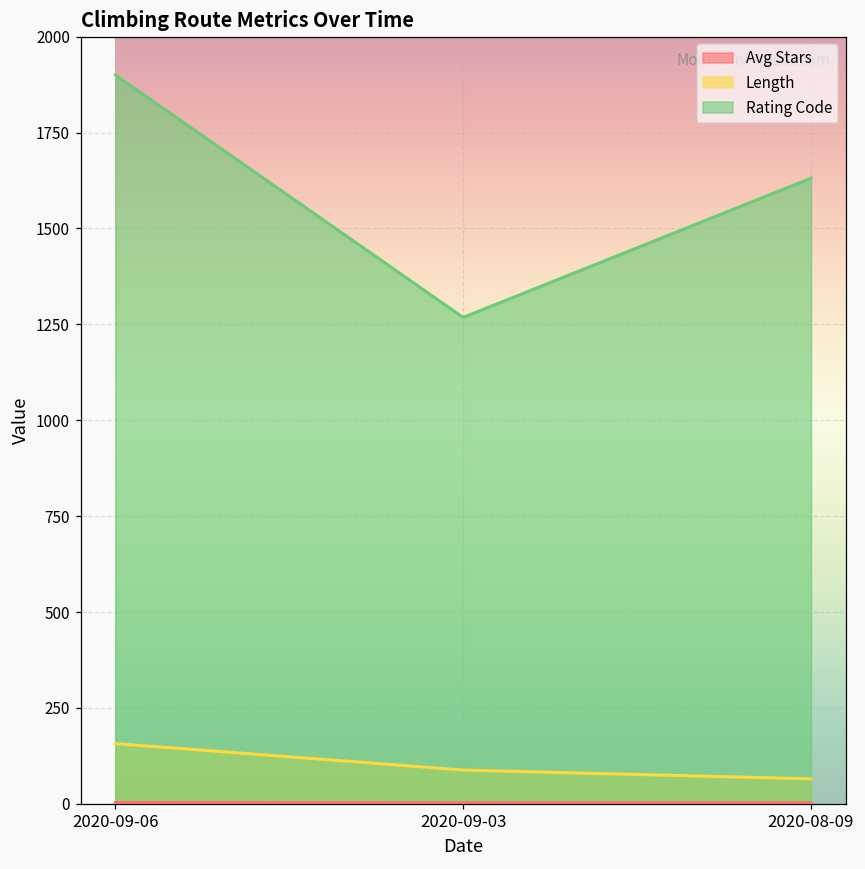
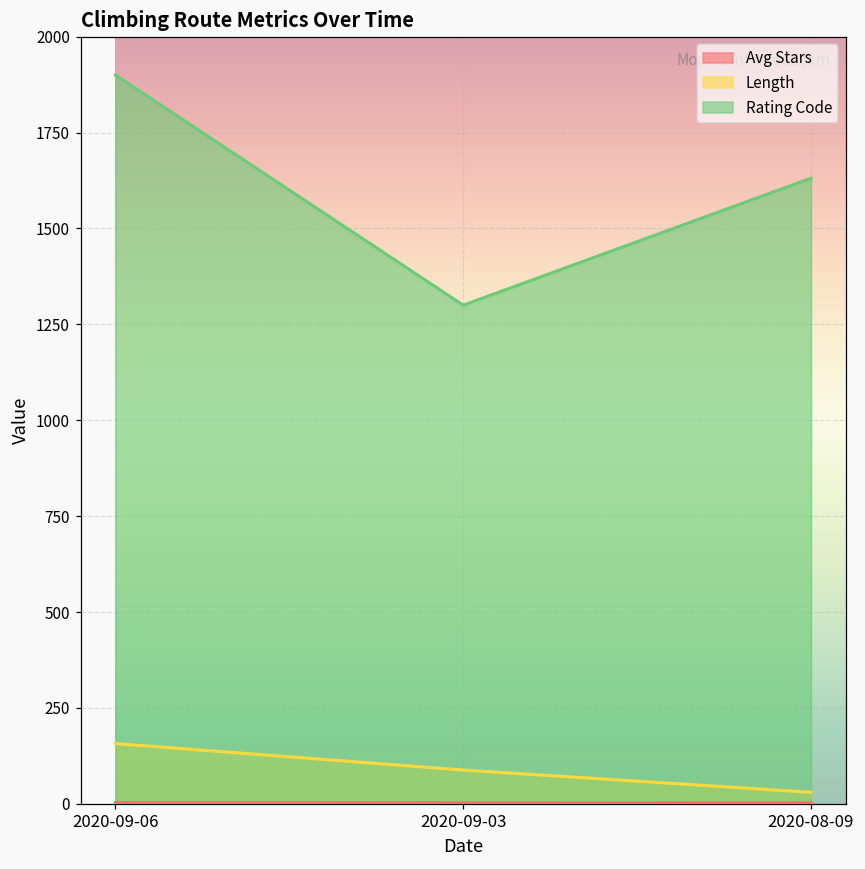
  {
    "Avg Stars": {
      "2020-09-06": 0,
      "2020-09-03": 0,
      "2020-08-09": 0
    },
    "Length": {
      "2020-09-06": 160,
      "2020-09-03": 90,
-     "2020-08-09": 70
+     "2020-08-09": 30
    },
    "Rating Code": {
      "2020-09-06": 1900,
-     "2020-09-03": 1270,
+     "2020-09-03": 1300,
      "2020-08-09": 1630
    }
  }
